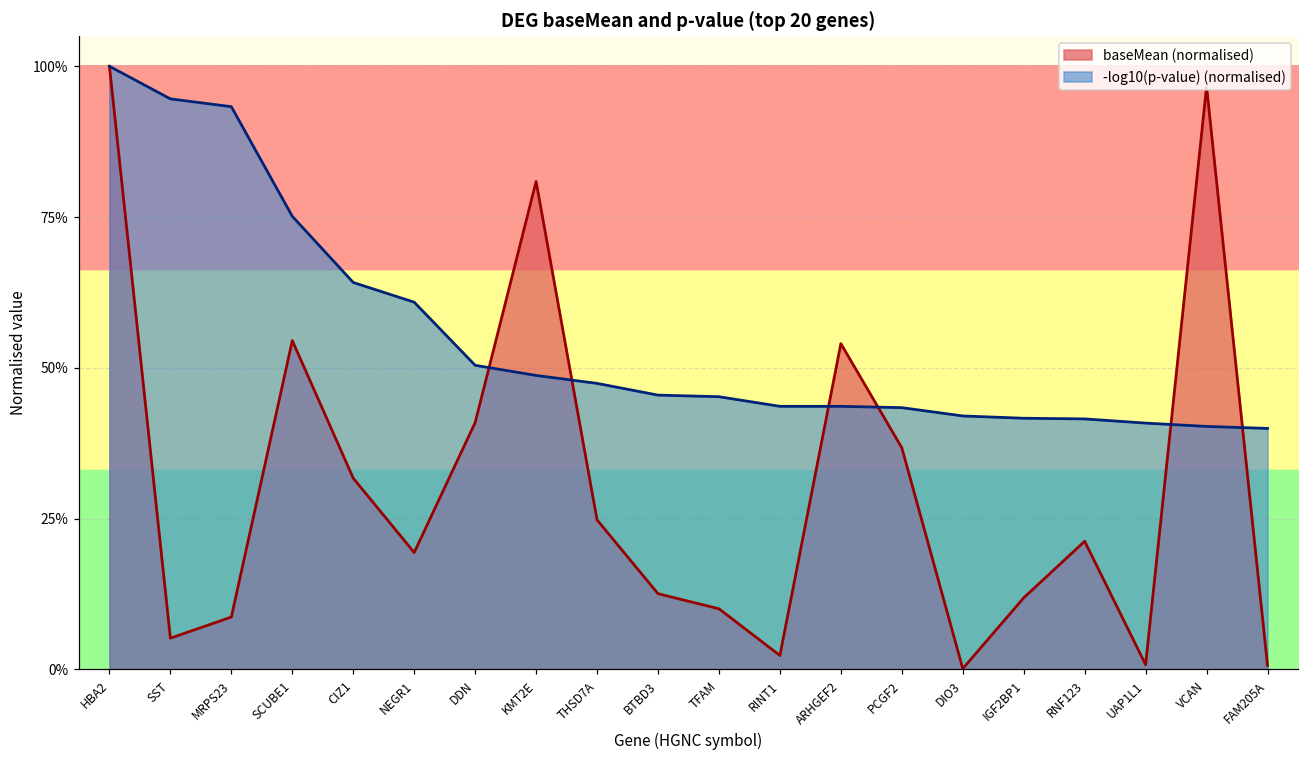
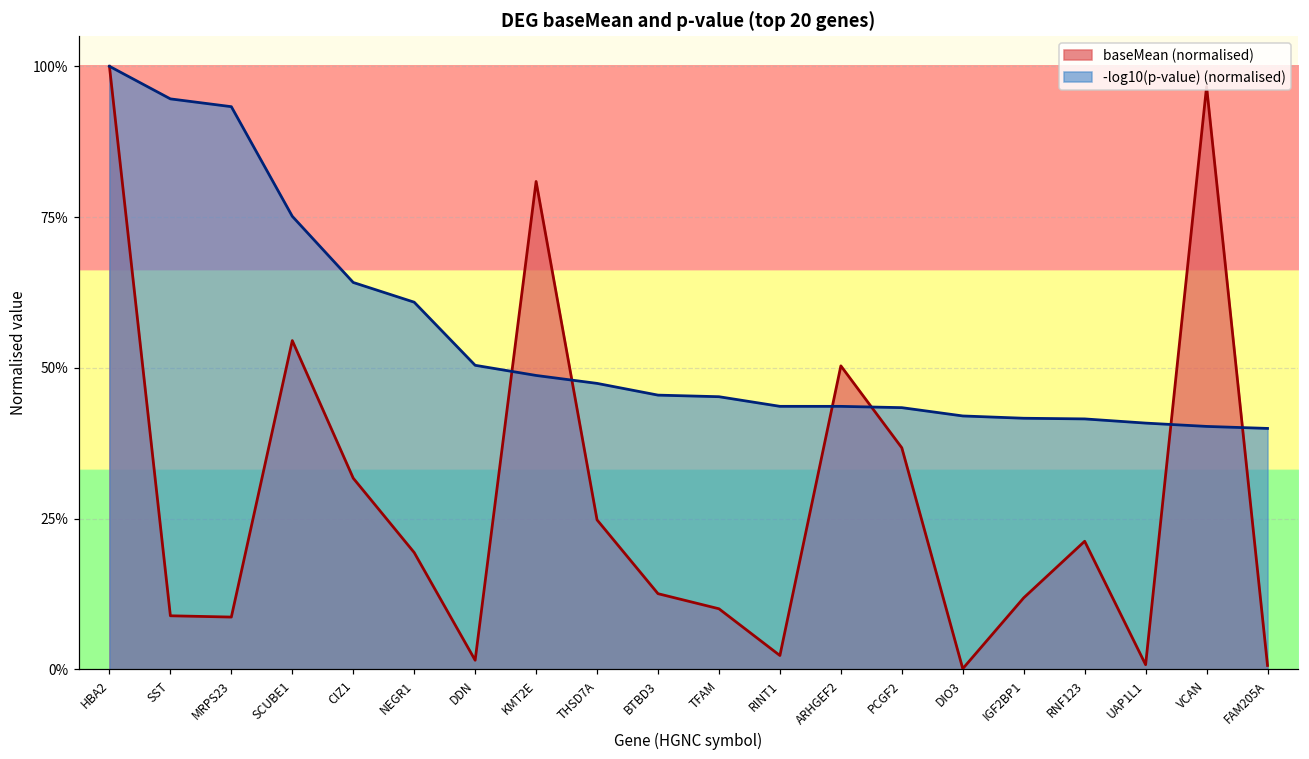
  {
    "baseMean (normalised)": {
-     "SST": "5%",
+     "SST": "9%",
      "MRPS23": "9%",
      "SCUBE1": "55%",
      "CIZ1": "32%",
      "NEGR1": "19%",
-     "DDN": "41%",
+     "DDN": "2%",
      "KMT2E": "81%",
      "THSD7A": "25%",
      "BTBD3": "13%",
      "TFAM": "10%",
      "RINT1": "2%",
-     "ARHGEF2": "54%",
+     "ARHGEF2": "50%",
      "PCGF2": "37%",
      "DIO3": "0%",
      "IGF2BP1": "12%",
      "RNF123": "21%",
      "UAP1L1": "1%",
      "FAM205A": "1%"
    },
    "-log10(p-value) (normalised)": {
      "SST": "95%",
      "MRPS23": "93%",
      "SCUBE1": "75%",
      "CIZ1": "64%",
      "NEGR1": "61%",
      "DDN": "50%",
      "KMT2E": "49%",
      "THSD7A": "47%",
      "BTBD3": "45%",
      "TFAM": "45%",
      "RINT1": "44%",
      "ARHGEF2": "44%",
      "PCGF2": "43%",
      "DIO3": "42%",
      "IGF2BP1": "42%",
      "RNF123": "42%",
      "UAP1L1": "41%",
      "VCAN": "40%",
      "FAM205A": "40%"
    }
  }
